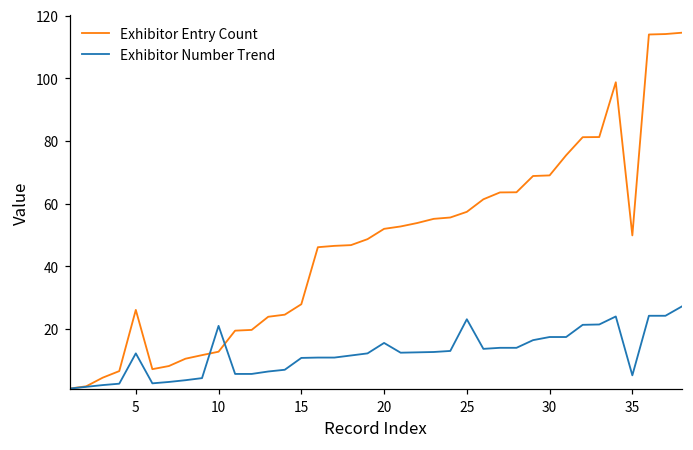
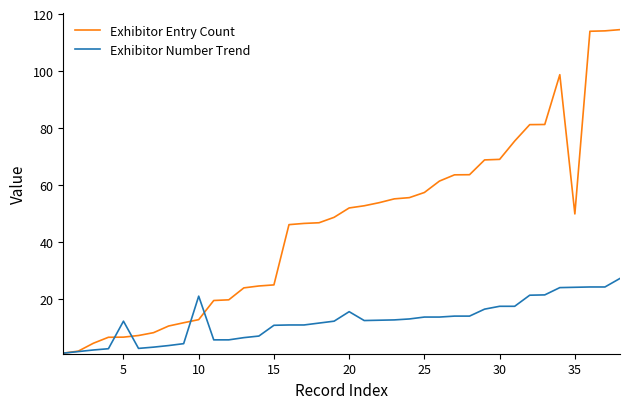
  {
    "Exhibitor Entry Count": {
-     "5": 26,
+     "5": 7,
      "10": 13,
-     "15": 28,
+     "15": 25,
      "20": 52,
      "25": 57,
      "30": 69,
      "35": 50
    },
    "Exhibitor Number Trend": {
      "5": 12,
      "10": 21,
      "15": 11,
      "20": 16,
-     "25": 23,
+     "25": 14,
      "30": 17,
-     "35": 5
+     "35": 24
    }
  }
